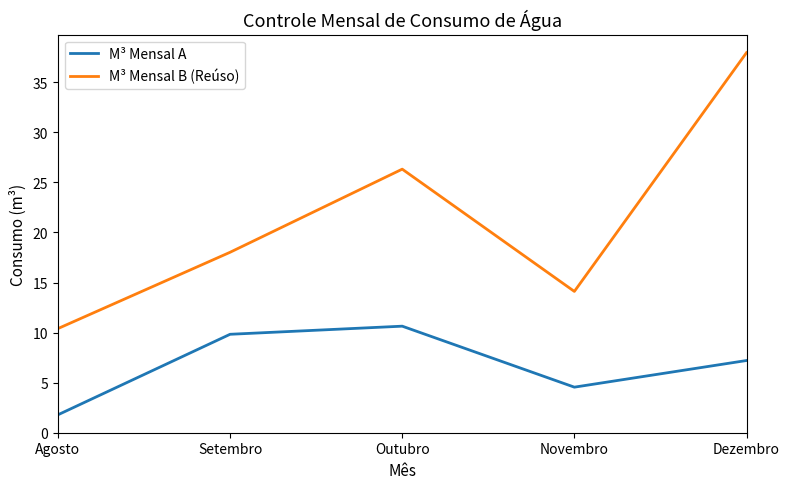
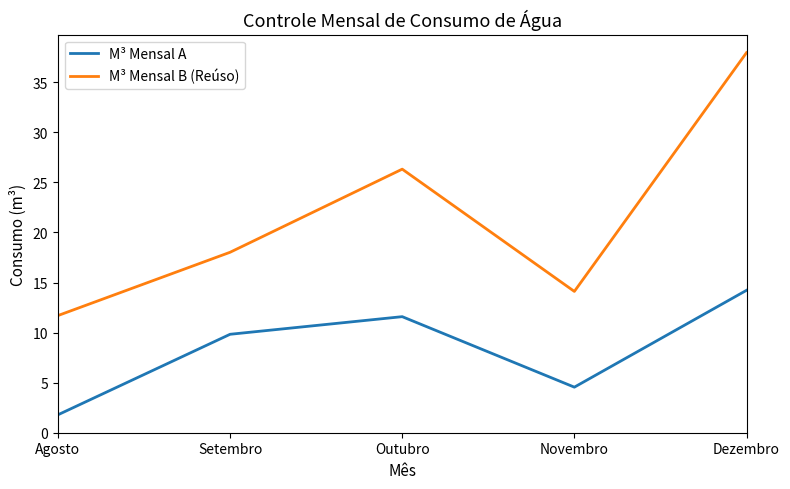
  {
    "M³ Mensal A": {
      "Agosto": 1.8,
      "Setembro": 9.8,
-     "Outubro": 10.6,
+     "Outubro": 11.6,
      "Novembro": 4.6,
-     "Dezembro": 7.2
+     "Dezembro": 14.2
    },
    "M³ Mensal B (Reúso)": {
-     "Agosto": 10.4,
+     "Agosto": 11.7,
      "Setembro": 18.0,
      "Outubro": 26.3,
      "Novembro": 14.1,
      "Dezembro": 38.0
    }
  }
